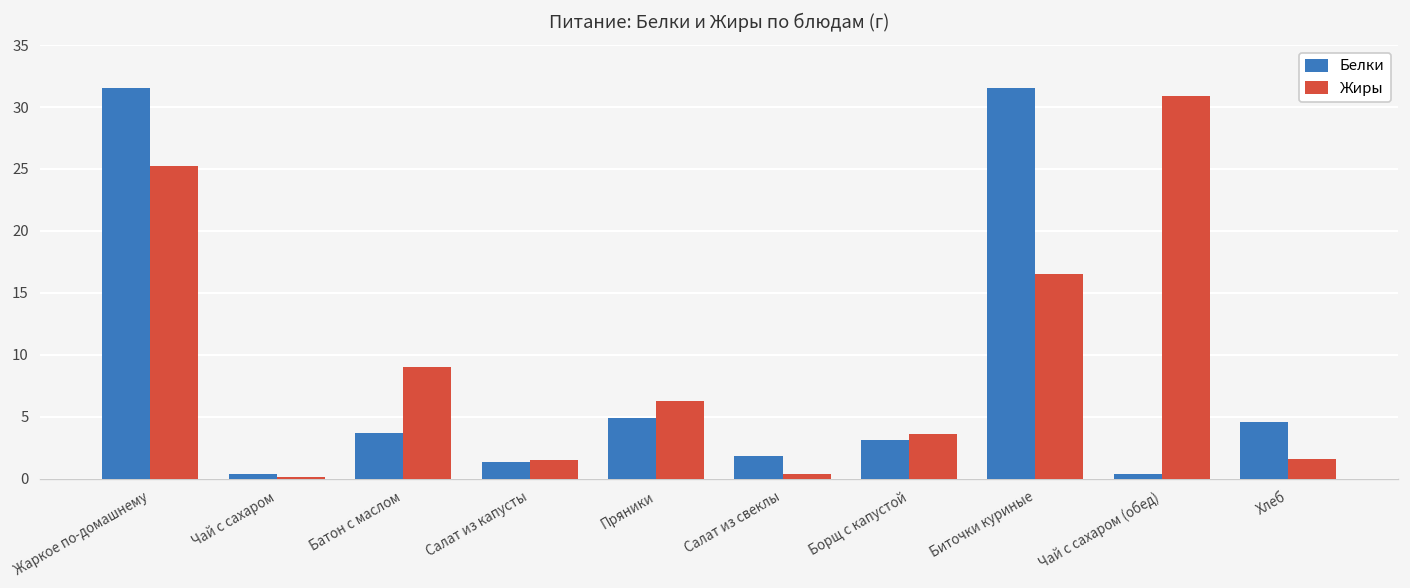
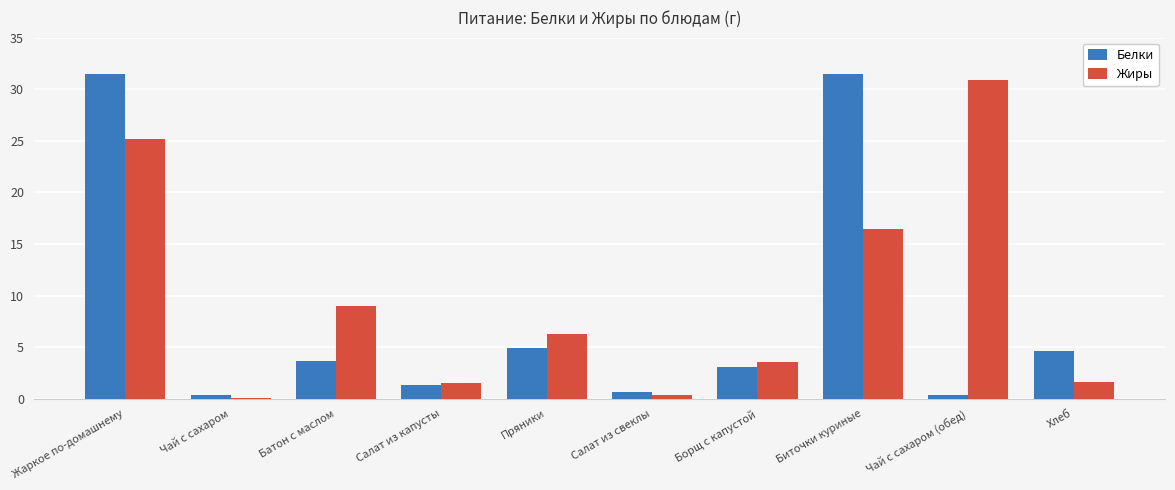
  {
    "Белки": {
      "Жаркое по-домашнему": 31.5,
      "Чай с сахаром": 0.4,
      "Батон с маслом": 3.7,
      "Салат из капусты": 1.3,
      "Пряники": 4.9,
-     "Салат из свеклы": 1.8,
+     "Салат из свеклы": 0.7,
      "Борщ с капустой": 3.1,
      "Биточки куриные": 31.5,
      "Чай с сахаром (обед)": 0.4,
      "Хлеб": 4.6
    },
    "Жиры": {
      "Жаркое по-домашнему": 25.2,
      "Батон с маслом": 9.0,
      "Салат из капусты": 1.5,
      "Пряники": 6.3,
      "Салат из свеклы": 0.4,
      "Борщ с капустой": 3.6,
      "Биточки куриные": 16.5,
      "Чай с сахаром (обед)": 30.9,
      "Хлеб": 1.6
    }
  }
